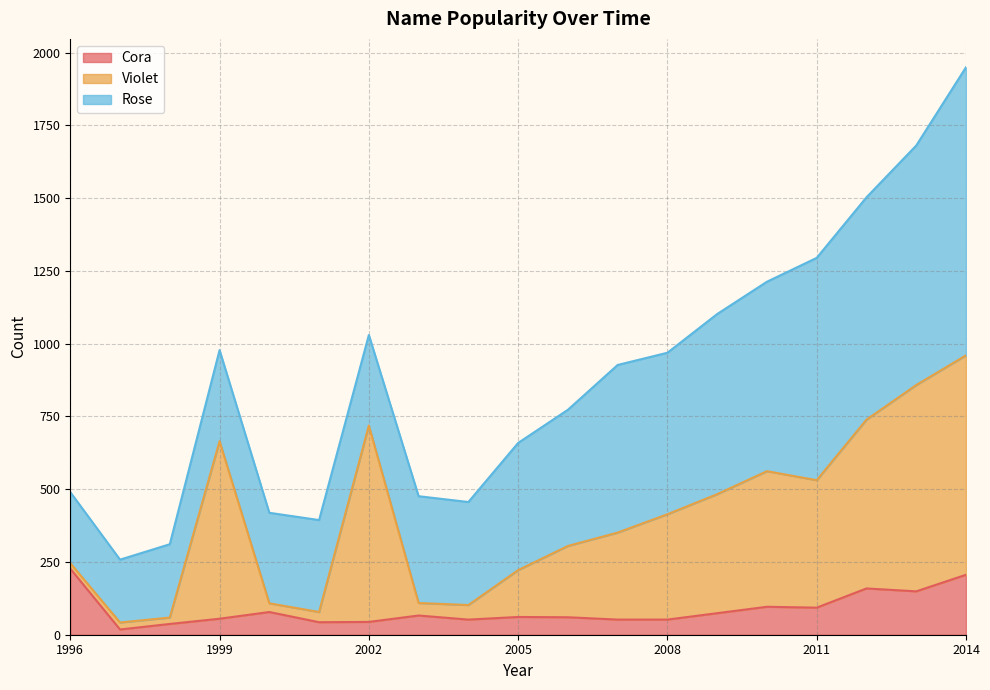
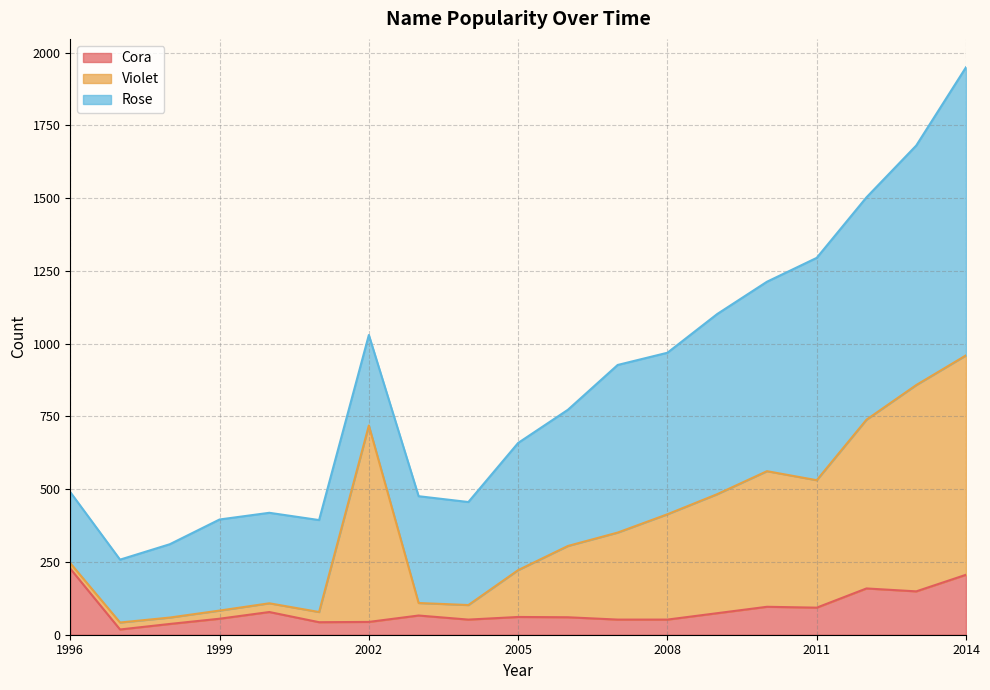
  {
    "Cora": {
      "1996": 230,
      "1999": 60,
      "2002": 40,
      "2005": 60,
      "2008": 50,
      "2011": 90,
      "2014": 210
    },
    "Violet": {
      "1996": 20,
-     "1999": 610,
+     "1999": 30,
      "2002": 680,
      "2005": 160,
      "2008": 360,
      "2011": 440,
      "2014": 750
    },
    "Rose": {
      "1996": 240,
      "1999": 310,
      "2002": 310,
      "2005": 440,
      "2008": 560,
      "2011": 760,
      "2014": 990
    }
  }
